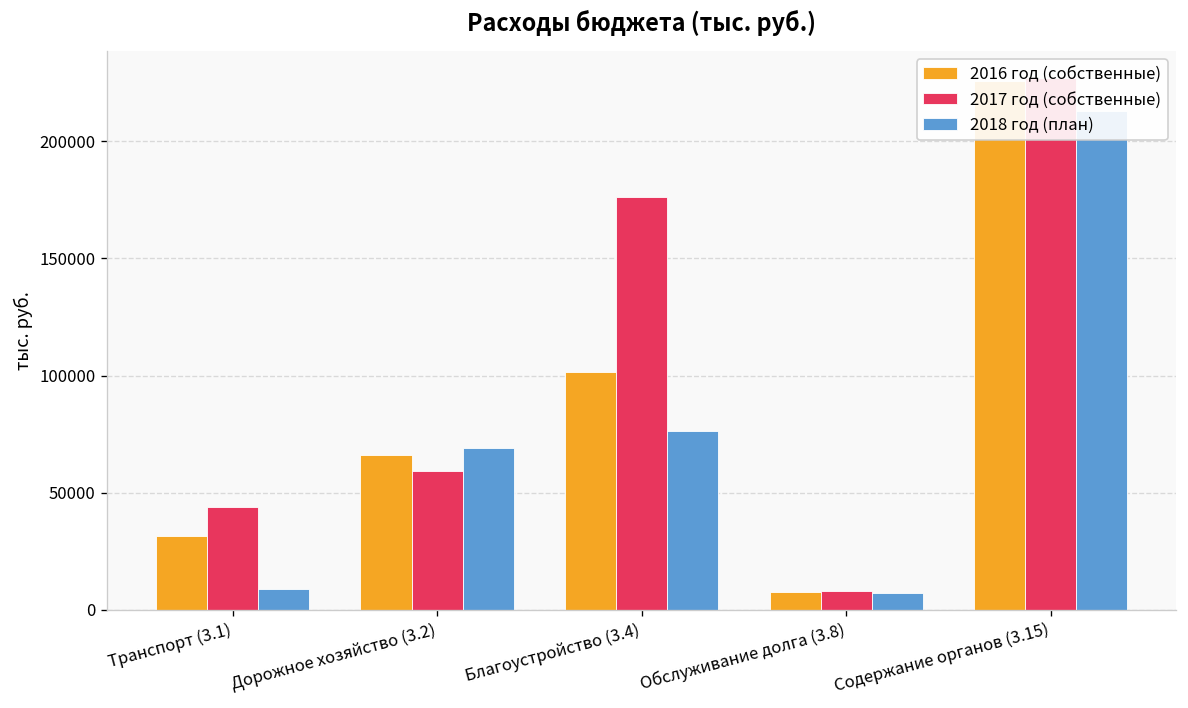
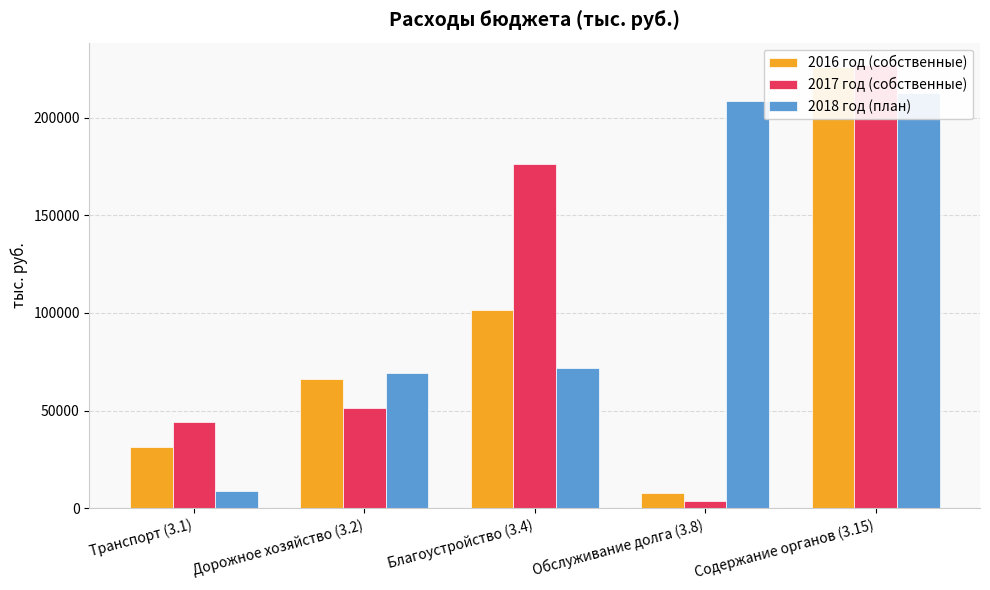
  {
    "2016 год (собственные)": {
      "Транспорт (3.1)": 32000,
      "Дорожное хозяйство (3.2)": 66000,
      "Благоустройство (3.4)": 101000,
      "Обслуживание долга (3.8)": 8000
    },
    "2017 год (собственные)": {
      "Транспорт (3.1)": 44000,
-     "Дорожное хозяйство (3.2)": 59000,
+     "Дорожное хозяйство (3.2)": 51000,
      "Благоустройство (3.4)": 176000,
-     "Обслуживание долга (3.8)": 8000
+     "Обслуживание долга (3.8)": 4000
    },
    "2018 год (план)": {
      "Транспорт (3.1)": 9000,
      "Дорожное хозяйство (3.2)": 69000,
-     "Благоустройство (3.4)": 76000,
-     "Обслуживание долга (3.8)": 7000
+     "Благоустройство (3.4)": 72000,
+     "Обслуживание долга (3.8)": 208000
    }
  }
